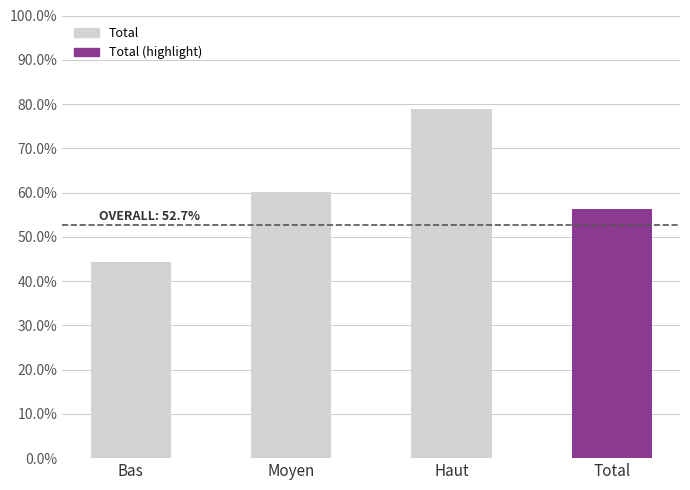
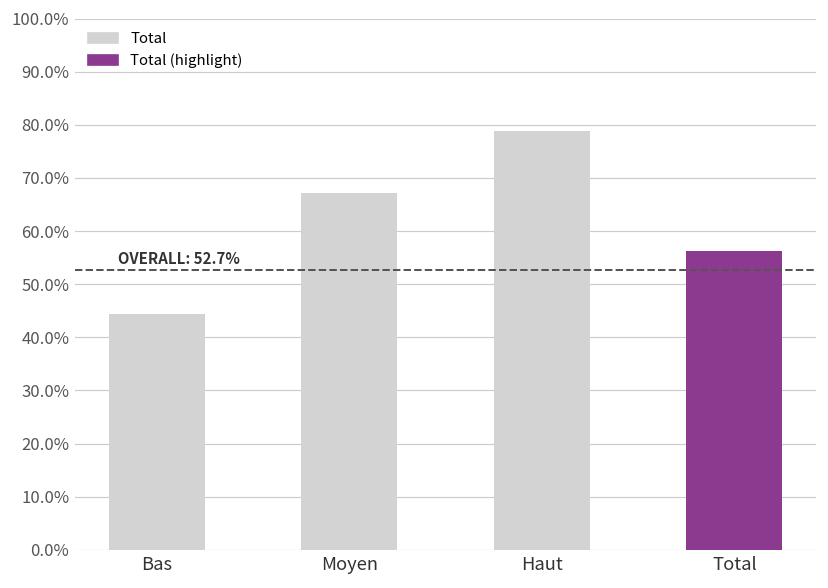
  {
    "Bas": "44%",
-   "Moyen": "60%",
+   "Moyen": "67%",
    "Haut": "79%",
    "Total": "56%"
  }
